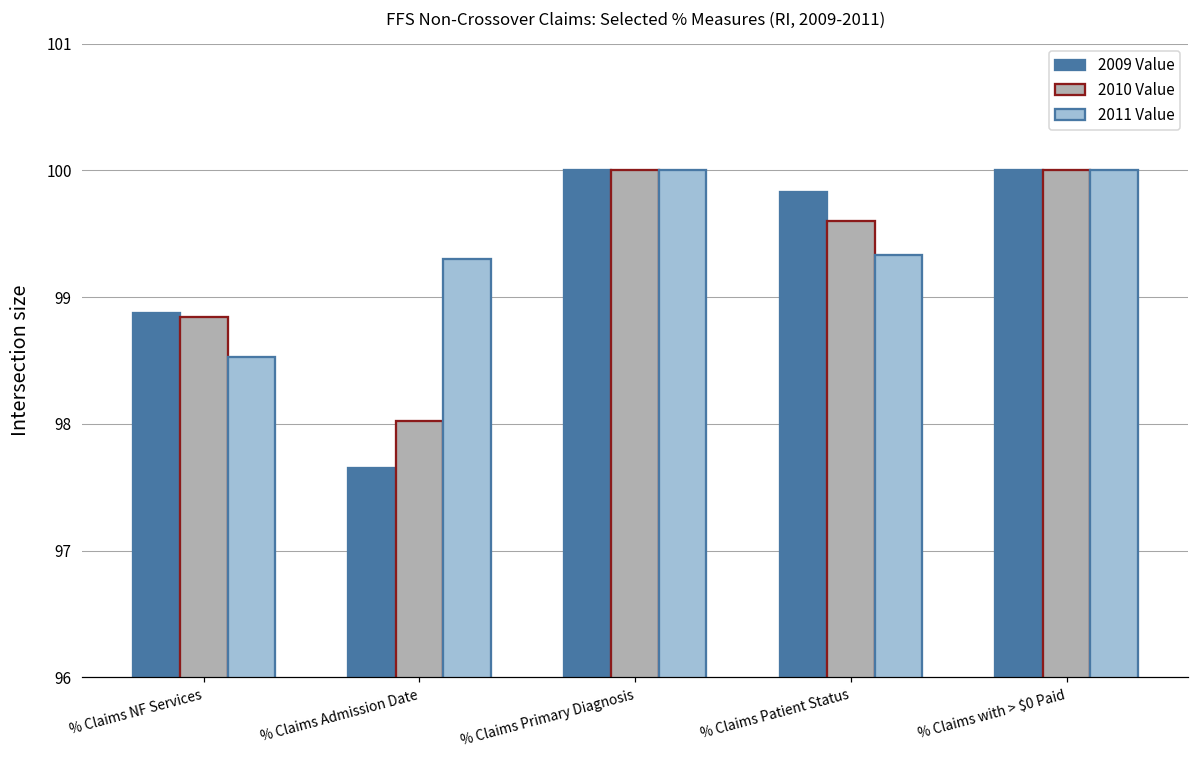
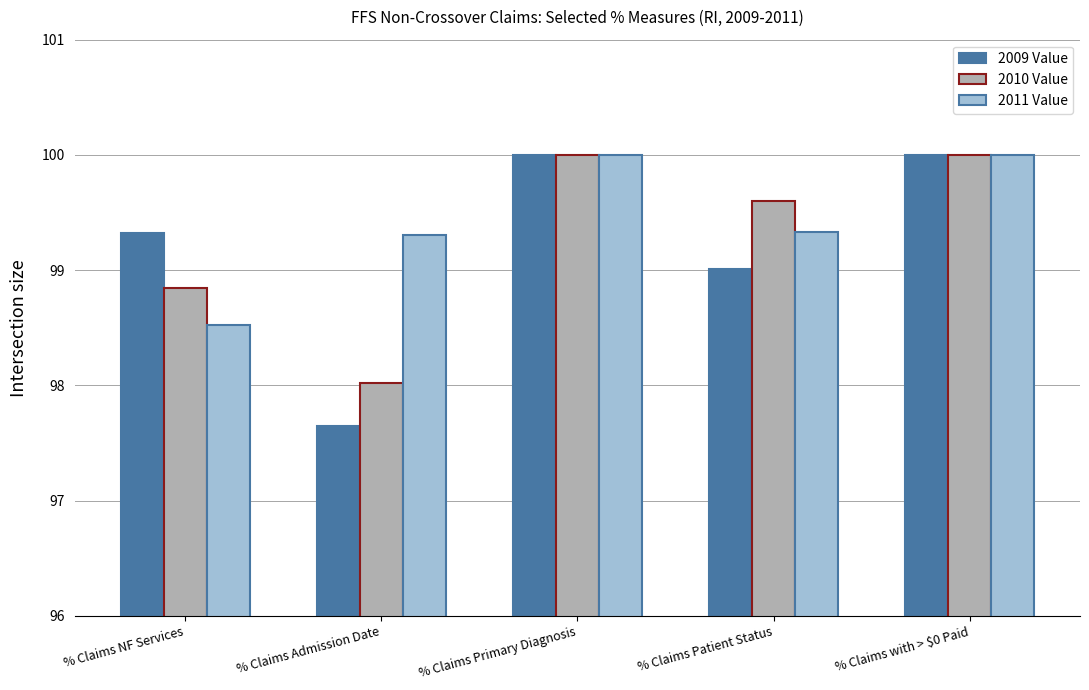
  {
    "2009 Value": {
-     "% Claims NF Services": 98.88,
+     "% Claims NF Services": 99.32,
      "% Claims Admission Date": 97.65,
      "% Claims Primary Diagnosis": 100.00,
-     "% Claims Patient Status": 99.83,
+     "% Claims Patient Status": 99.01,
      "% Claims with > $0 Paid": 100.00
    }
  }
